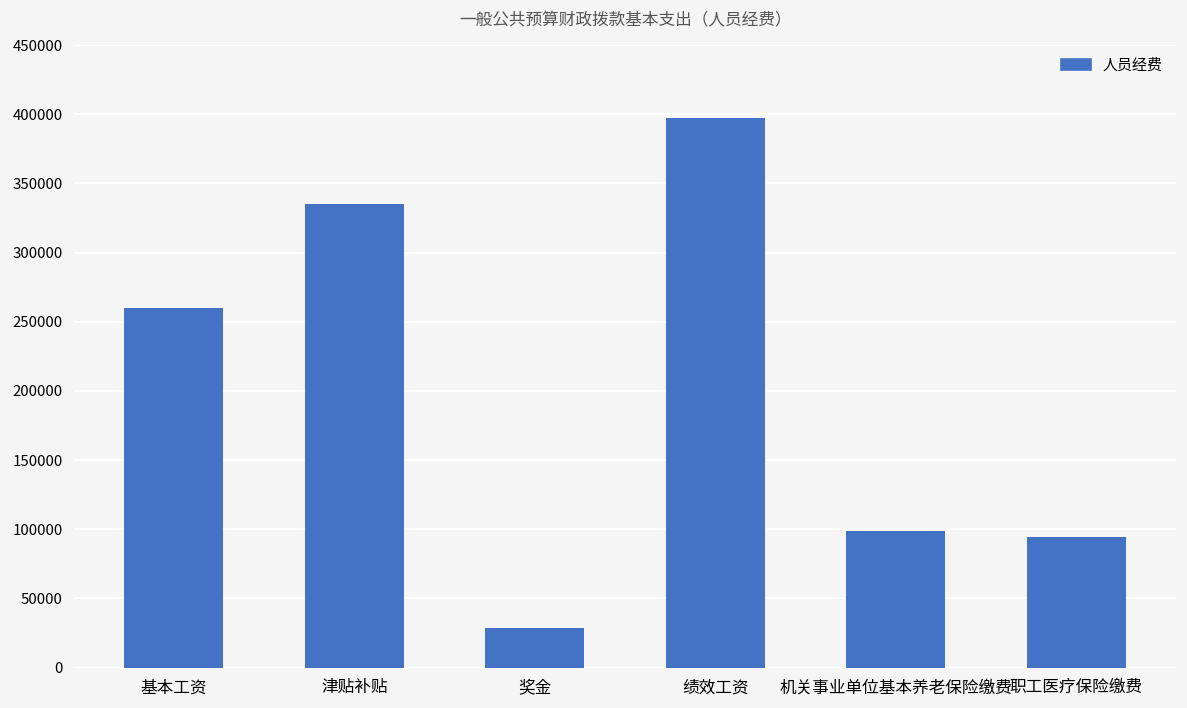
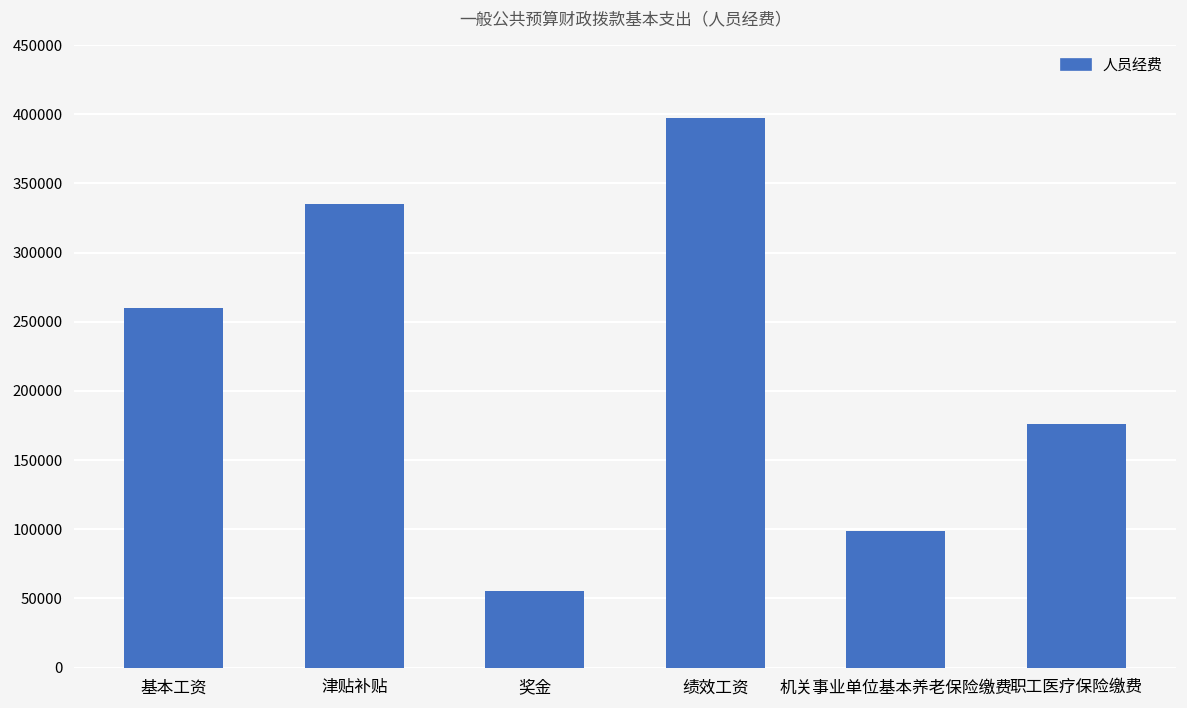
  {
    "基本工资": 260000,
    "津贴补贴": 336000,
-   "奖金": 29000,
+   "奖金": 55000,
    "绩效工资": 398000,
    "机关事业单位基本养老保险缴费": 99000,
-   "职工医疗保险缴费": 94000
+   "职工医疗保险缴费": 176000
  }
